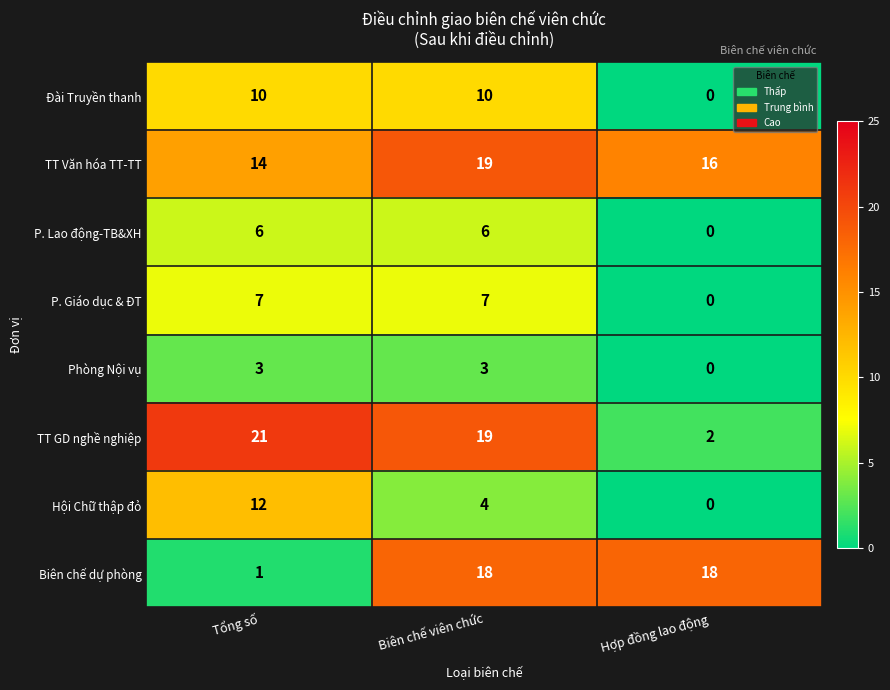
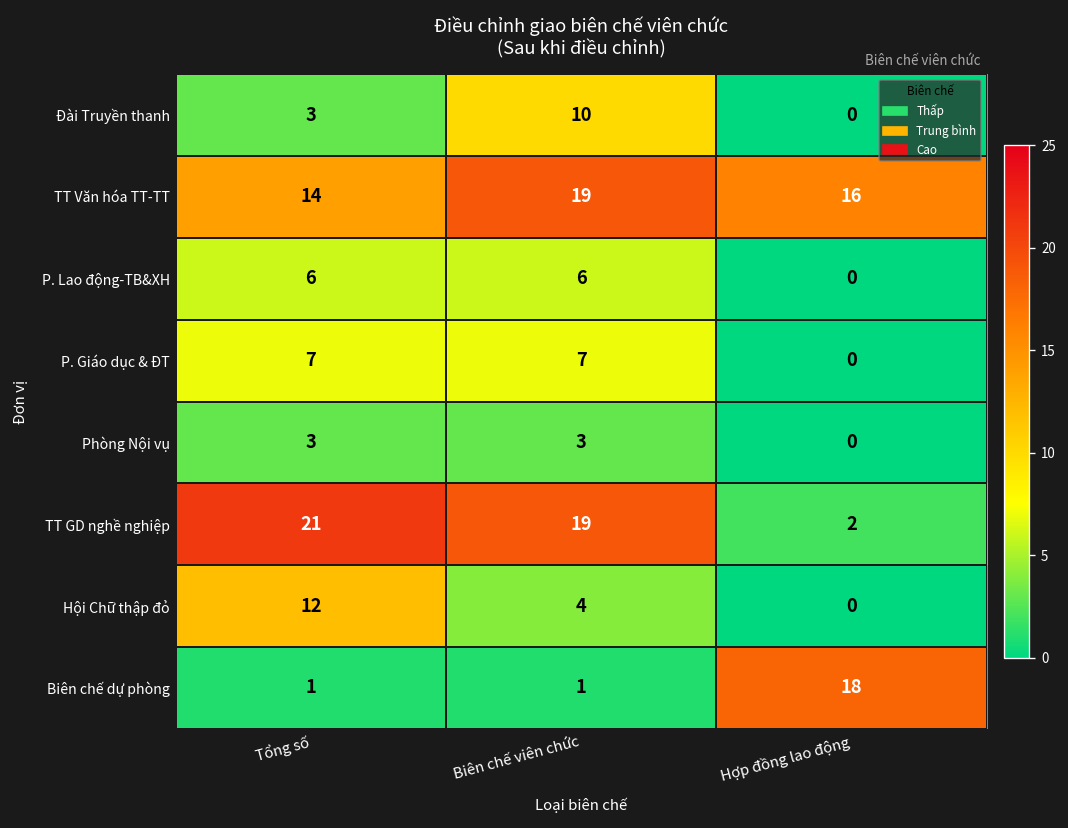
  {
    "Đài Truyền thanh": {
-     "Tổng số": 10,
+     "Tổng số": 3,
      "Biên chế viên chức": 10,
      "Hợp đồng lao động": 0
    },
    "TT Văn hóa TT-TT": {
      "Tổng số": 14,
      "Biên chế viên chức": 19,
      "Hợp đồng lao động": 16
    },
    "P. Lao động-TB&XH": {
      "Tổng số": 6,
      "Biên chế viên chức": 6,
      "Hợp đồng lao động": 0
    },
    "P. Giáo dục & ĐT": {
      "Tổng số": 7,
      "Biên chế viên chức": 7,
      "Hợp đồng lao động": 0
    },
    "Phòng Nội vụ": {
      "Tổng số": 3,
      "Biên chế viên chức": 3,
      "Hợp đồng lao động": 0
    },
    "TT GD nghề nghiệp": {
      "Tổng số": 21,
      "Biên chế viên chức": 19,
      "Hợp đồng lao động": 2
    },
    "Hội Chữ thập đỏ": {
      "Tổng số": 12,
      "Biên chế viên chức": 4,
      "Hợp đồng lao động": 0
    },
    "Biên chế dự phòng": {
      "Tổng số": 1,
-     "Biên chế viên chức": 18,
+     "Biên chế viên chức": 1,
      "Hợp đồng lao động": 18
    }
  }
